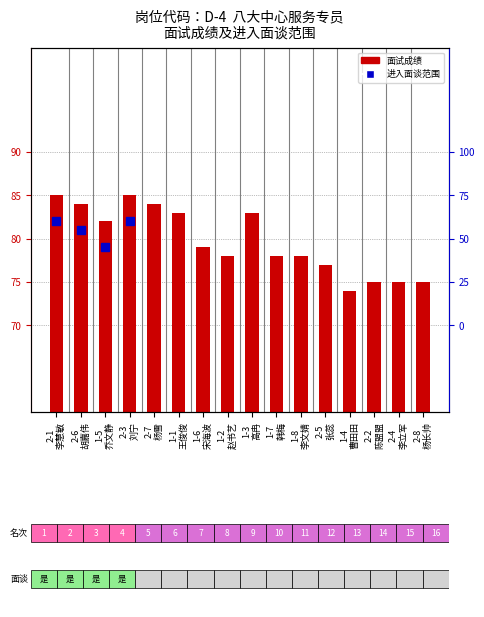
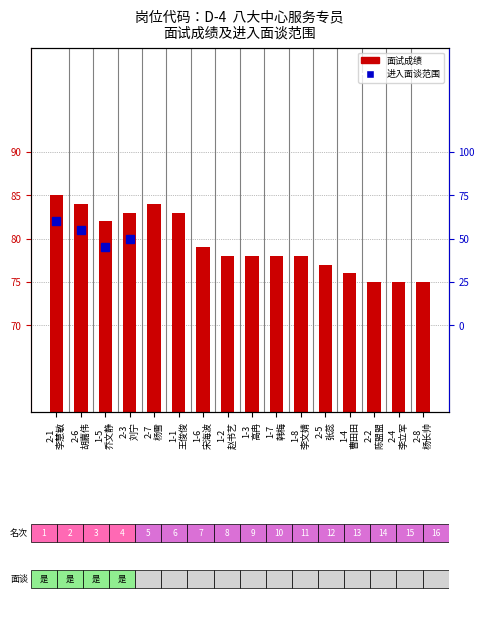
  {
    "面试成绩": {
      "2-1 李慧敏": 85,
      "2-6 胡嘉伟": 84,
      "1-5 乔文静": 82,
-     "2-3 刘宁": 85,
+     "2-3 刘宁": 83,
      "2-7 杨雪": 84,
      "1-1 王俊俊": 83,
      "1-6 宋海波": 79,
      "1-2 赵书艺": 78,
-     "1-3 高冉": 83,
+     "1-3 高冉": 78,
      "1-7 韩梅": 78,
      "1-8 李文婧": 78,
      "2-5 张蕊": 77,
-     "1-4 曹田田": 74,
+     "1-4 曹田田": 76,
      "2-2 陈盟盟": 75,
      "2-4 李立军": 75,
      "2-8 杨长帅": 75
    }
  }
